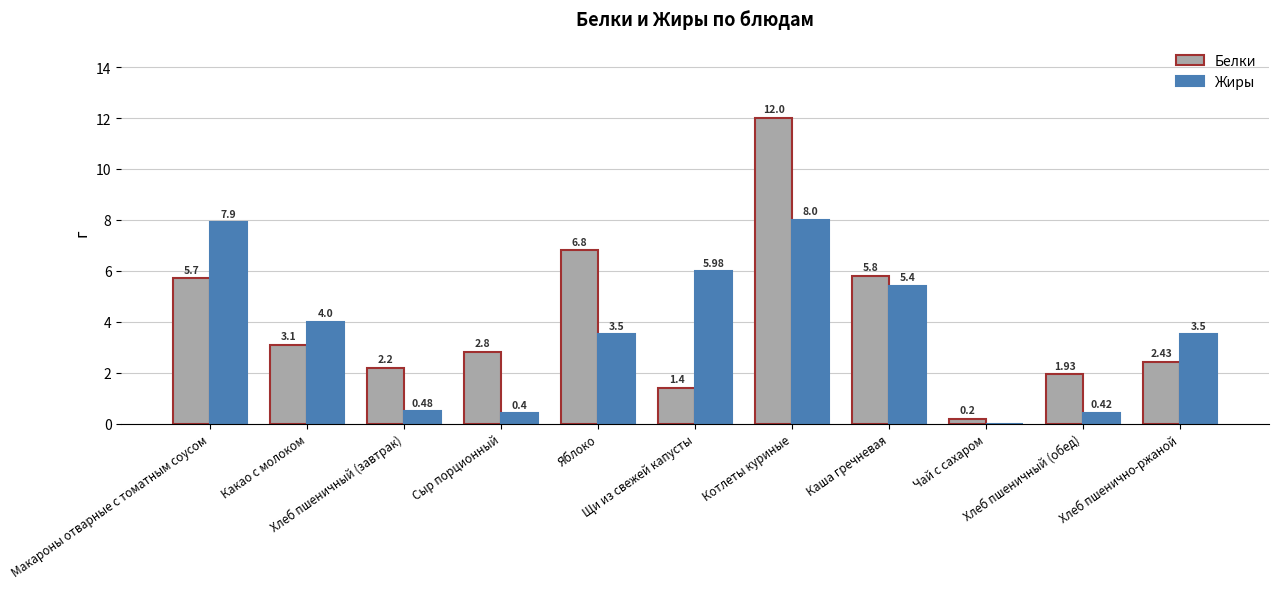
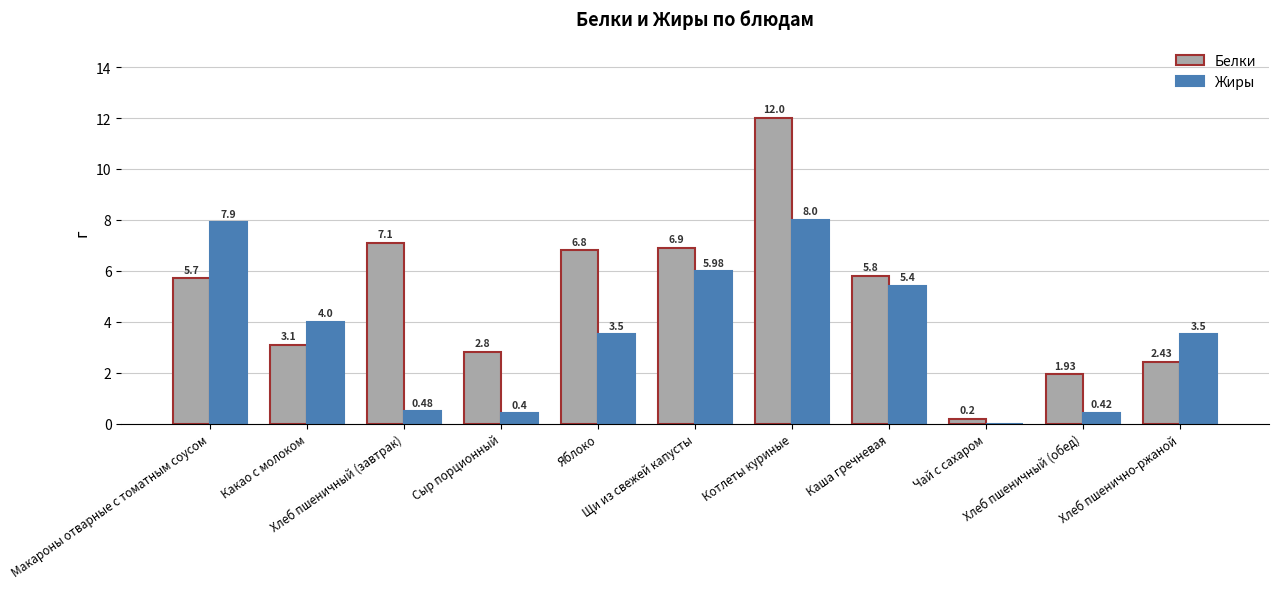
  {
    "Белки": {
      "Макароны отварные с томатным соусом": 5.7,
      "Какао с молоком": 3.1,
-     "Хлеб пшеничный (завтрак)": 2.2,
+     "Хлеб пшеничный (завтрак)": 7.1,
      "Сыр порционный": 2.8,
      "Яблоко": 6.8,
-     "Щи из свежей капусты": 1.4,
+     "Щи из свежей капусты": 6.9,
      "Котлеты куриные": 12.0,
      "Каша гречневая": 5.8,
      "Чай с сахаром": 0.2,
      "Хлеб пшеничный (обед)": 1.93,
      "Хлеб пшенично-ржаной": 2.43
    },
    "Жиры": {
      "Макароны отварные с томатным соусом": 7.9,
      "Какао с молоком": 4.0,
      "Хлеб пшеничный (завтрак)": 0.48,
      "Сыр порционный": 0.4,
      "Яблоко": 3.5,
      "Щи из свежей капусты": 5.98,
      "Котлеты куриные": 8.0,
      "Каша гречневая": 5.4,
      "Хлеб пшеничный (обед)": 0.42,
      "Хлеб пшенично-ржаной": 3.5
    }
  }
